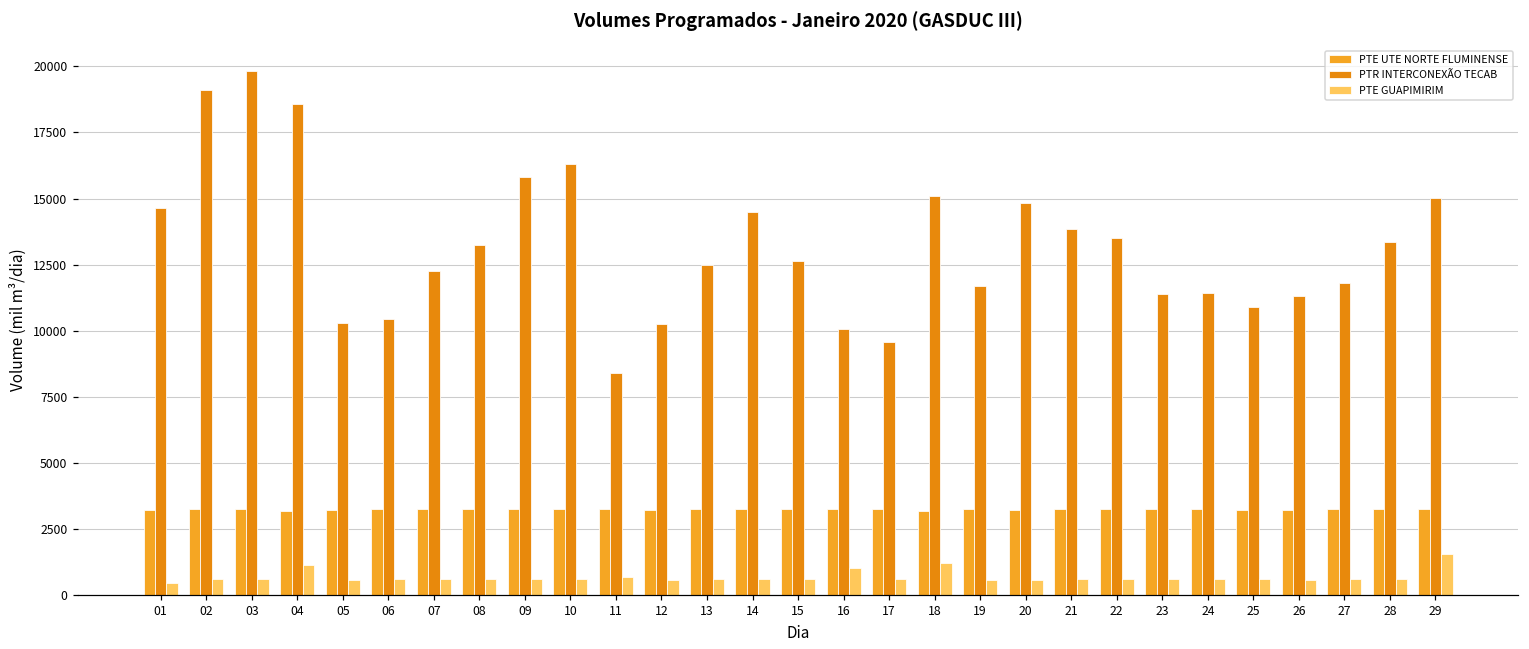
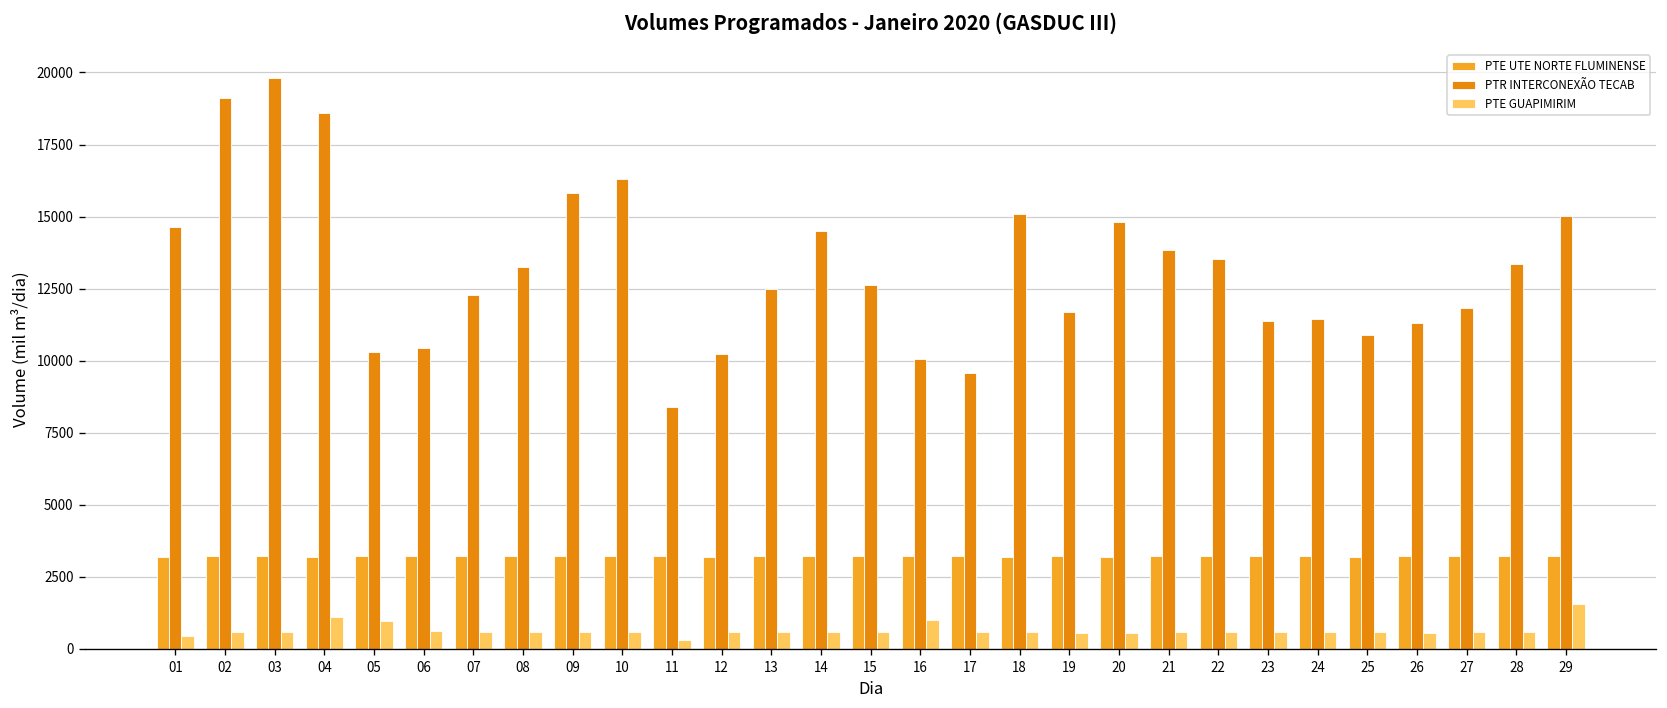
  {
    "PTE GUAPIMIRIM": {
      "01": 400,
      "02": 600,
      "03": 600,
      "04": 1100,
-     "05": 600,
+     "05": 1000,
      "06": 600,
      "07": 600,
      "08": 600,
      "09": 600,
      "10": 600,
-     "11": 700,
+     "11": 300,
      "12": 600,
      "13": 600,
      "14": 600,
      "15": 600,
      "16": 1000,
      "17": 600,
-     "18": 1200,
+     "18": 600,
      "19": 600,
      "20": 600,
      "21": 600,
      "22": 600,
      "23": 600,
      "24": 600,
      "25": 600,
      "26": 600,
      "27": 600,
      "28": 600,
      "29": 1600
    }
  }
